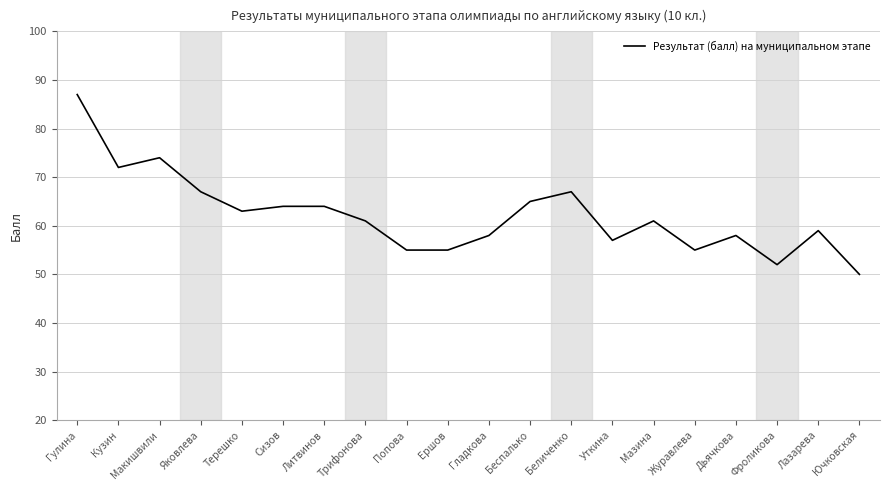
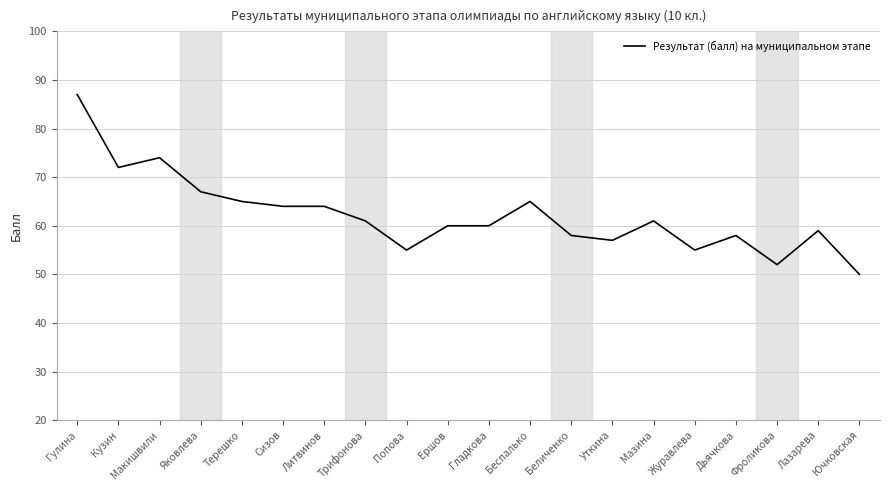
  {
    "Гулина": 87,
    "Кузин": 72,
    "Макишвили": 74,
    "Яковлева": 67,
-   "Терешко": 63,
+   "Терешко": 65,
    "Сизов": 64,
    "Литвинов": 64,
    "Трифонова": 61,
    "Попова": 55,
-   "Ершов": 55,
-   "Гладкова": 58,
+   "Ершов": 60,
+   "Гладкова": 60,
    "Беспалько": 65,
-   "Беличенко": 67,
+   "Беличенко": 58,
    "Уткина": 57,
    "Мазина": 61,
    "Журавлева": 55,
    "Дьячкова": 58,
    "Фроликова": 52,
    "Лазарева": 59,
    "Ючковская": 50
  }
